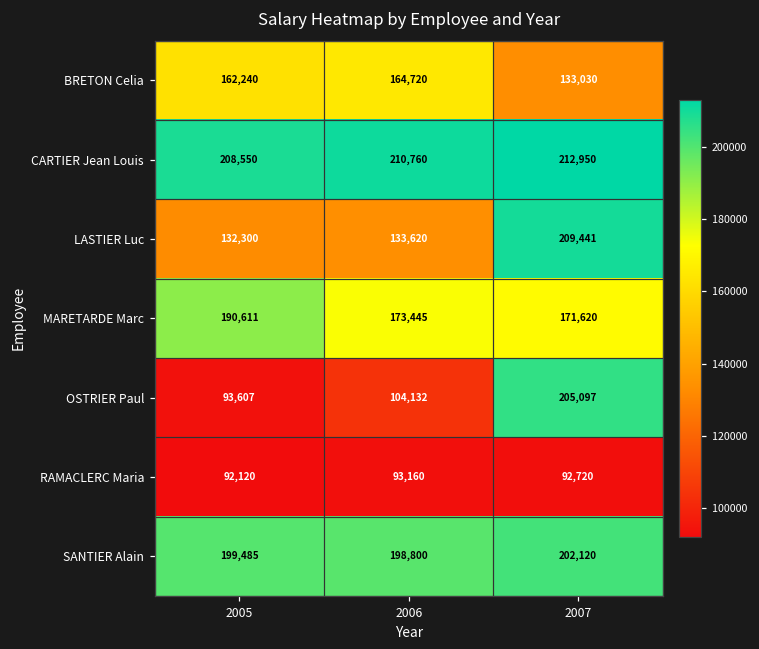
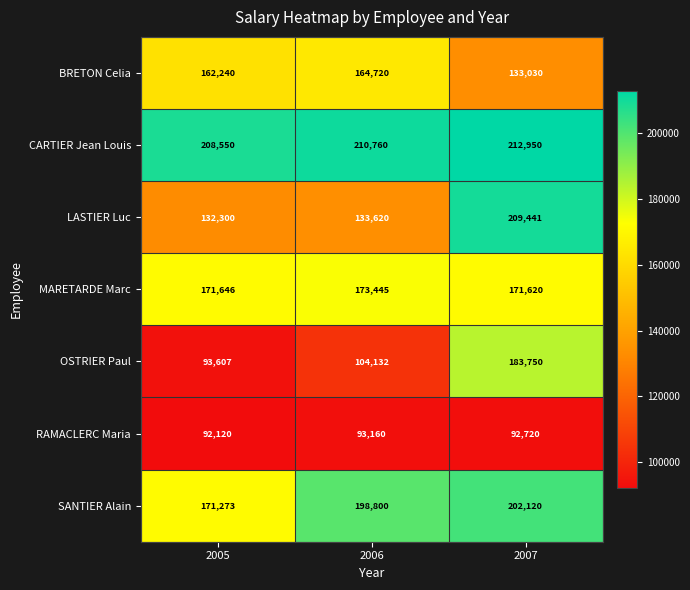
  {
    "BRETON Celia": {
      "2005": "162,240",
      "2006": "164,720",
      "2007": "133,030"
    },
    "CARTIER Jean Louis": {
      "2005": "208,550",
      "2006": "210,760",
      "2007": "212,950"
    },
    "LASTIER Luc": {
      "2005": "132,300",
      "2006": "133,620",
      "2007": "209,441"
    },
    "MARETARDE Marc": {
-     "2005": "190,611",
+     "2005": "171,646",
      "2006": "173,445",
      "2007": "171,620"
    },
    "OSTRIER Paul": {
      "2005": "93,607",
      "2006": "104,132",
-     "2007": "205,097"
+     "2007": "183,750"
    },
    "RAMACLERC Maria": {
      "2005": "92,120",
      "2006": "93,160",
      "2007": "92,720"
    },
    "SANTIER Alain": {
-     "2005": "199,485",
+     "2005": "171,273",
      "2006": "198,800",
      "2007": "202,120"
    }
  }
